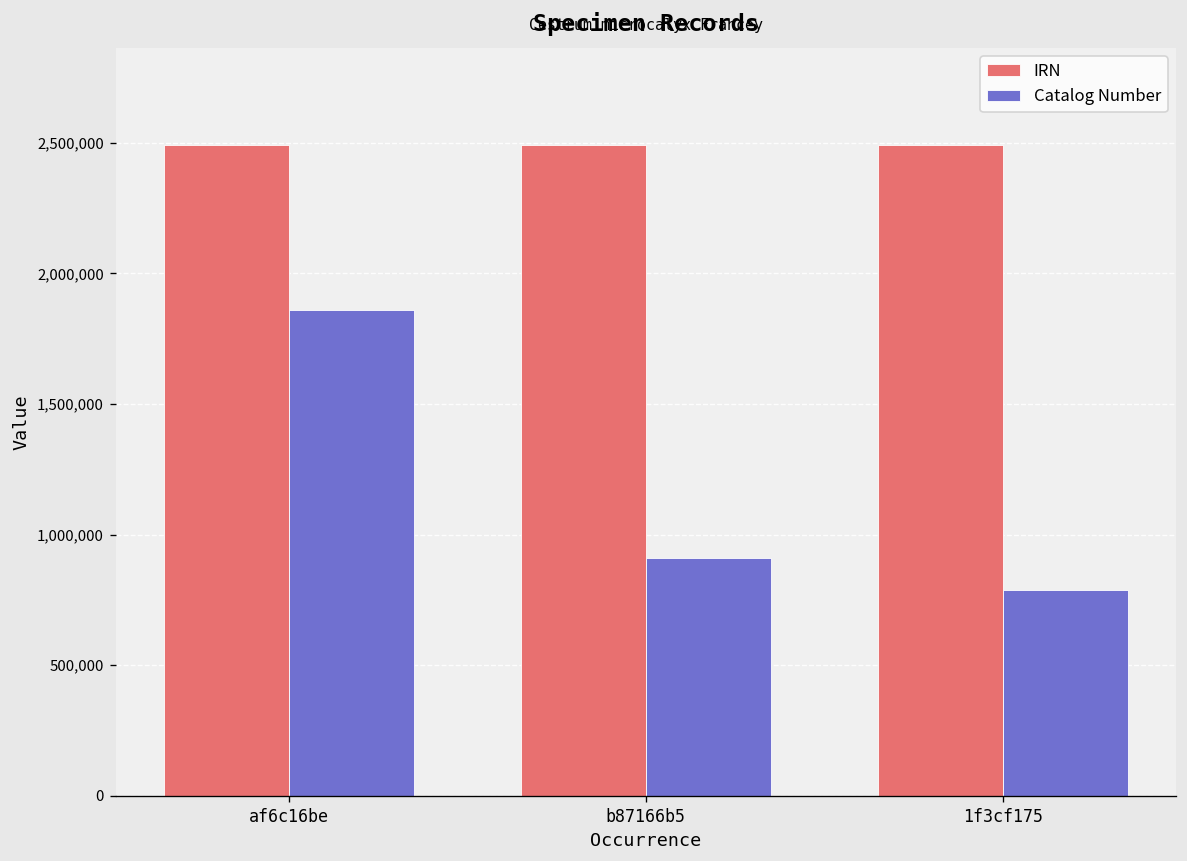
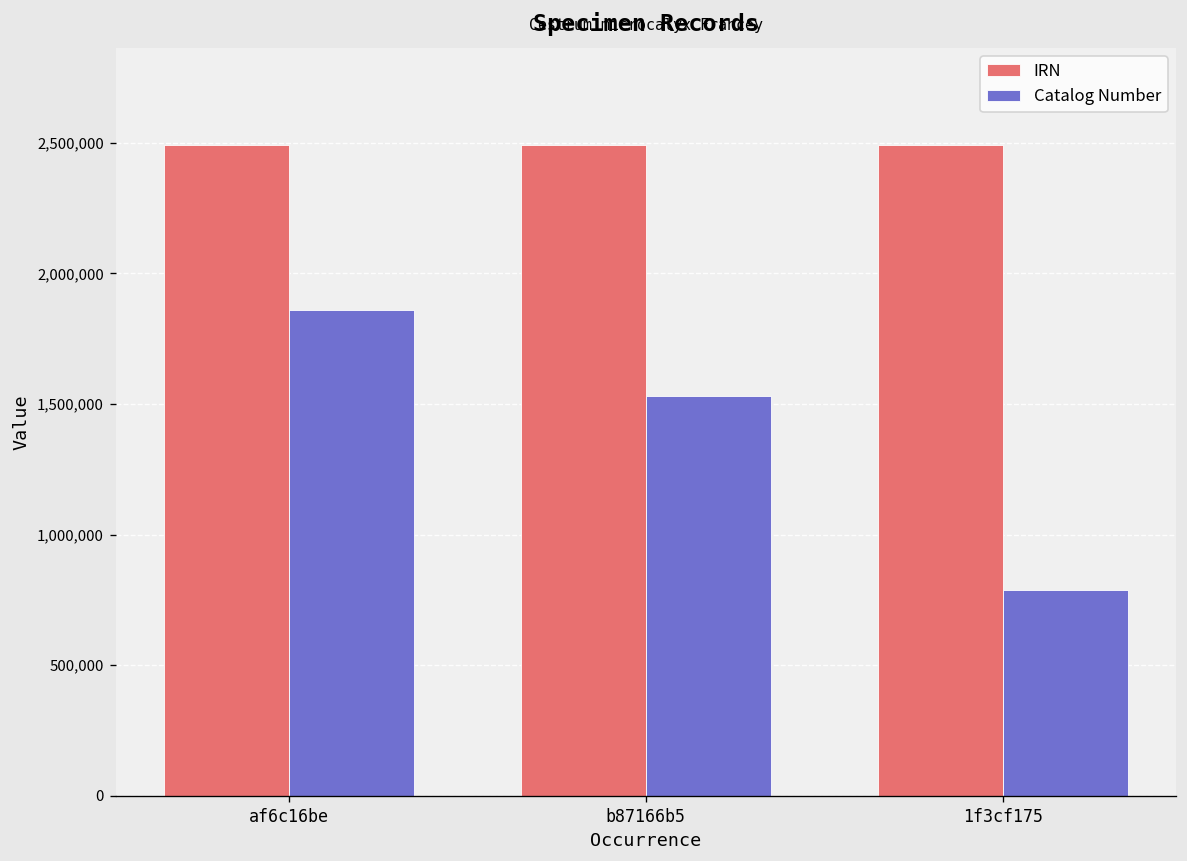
  {
    "IRN": {
      "af6c16be": "2,490,000",
      "b87166b5": "2,490,000",
      "1f3cf175": "2,490,000"
    },
    "Catalog Number": {
      "af6c16be": "1,860,000",
-     "b87166b5": "910,000",
+     "b87166b5": "1,530,000",
      "1f3cf175": "790,000"
    }
  }
